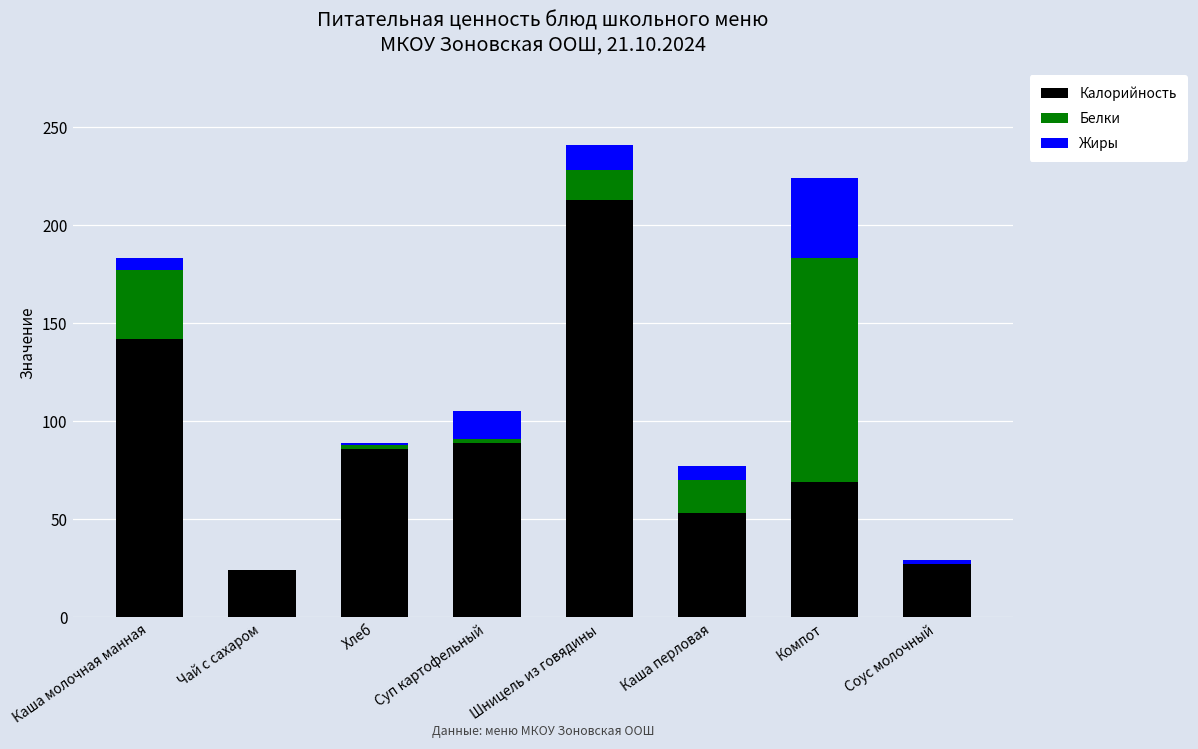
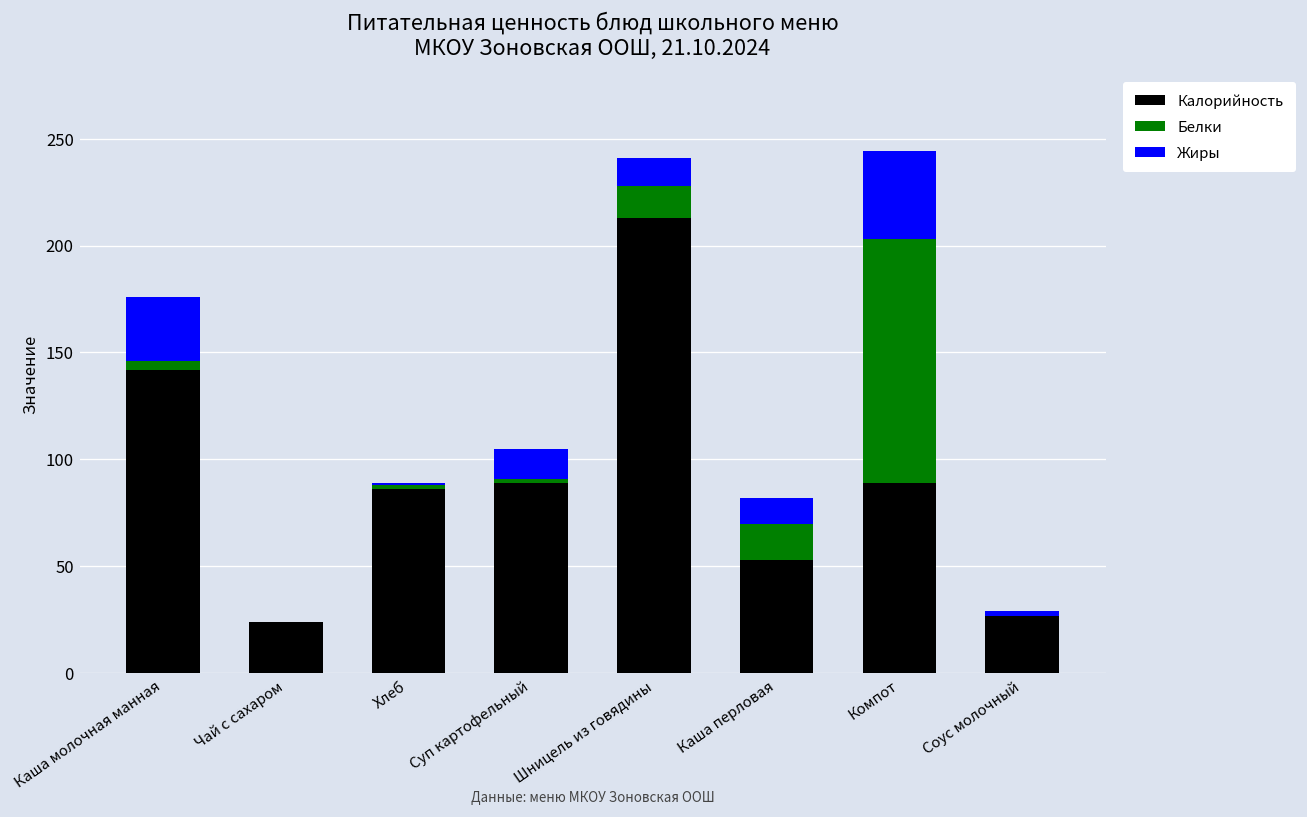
  {
    "Калорийность": {
      "Каша молочная манная": 142,
      "Чай с сахаром": 24,
      "Хлеб": 86,
      "Суп картофельный": 89,
      "Шницель из говядины": 213,
      "Каша перловая": 53,
-     "Компот": 69,
+     "Компот": 89,
      "Соус молочный": 27
    },
    "Белки": {
-     "Каша молочная манная": 35,
+     "Каша молочная манная": 4,
      "Чай с сахаром": 0,
      "Хлеб": 2,
      "Суп картофельный": 2,
      "Шницель из говядины": 15,
      "Каша перловая": 17,
      "Компот": 114,
      "Соус молочный": 0
    },
    "Жиры": {
-     "Каша молочная манная": 6,
+     "Каша молочная манная": 30,
      "Чай с сахаром": 0,
      "Суп картофельный": 14,
      "Шницель из говядины": 13,
-     "Каша перловая": 7,
+     "Каша перловая": 12,
      "Компот": 41,
      "Соус молочный": 2
    }
  }
